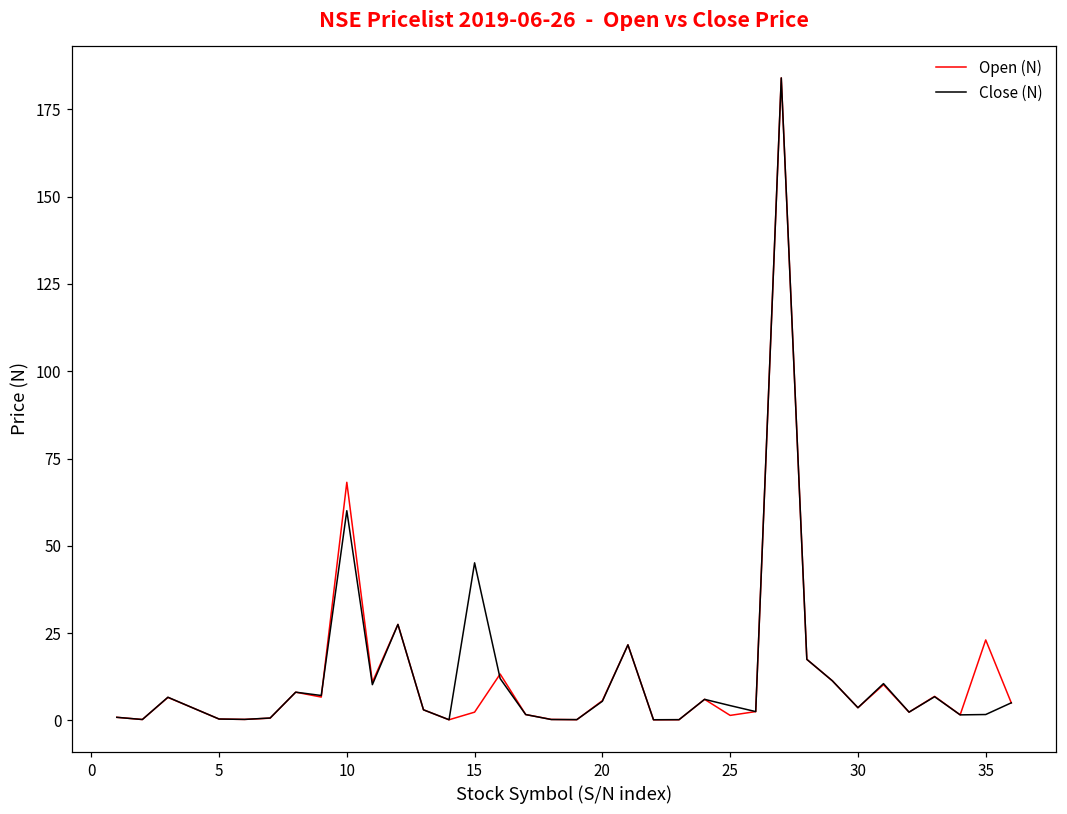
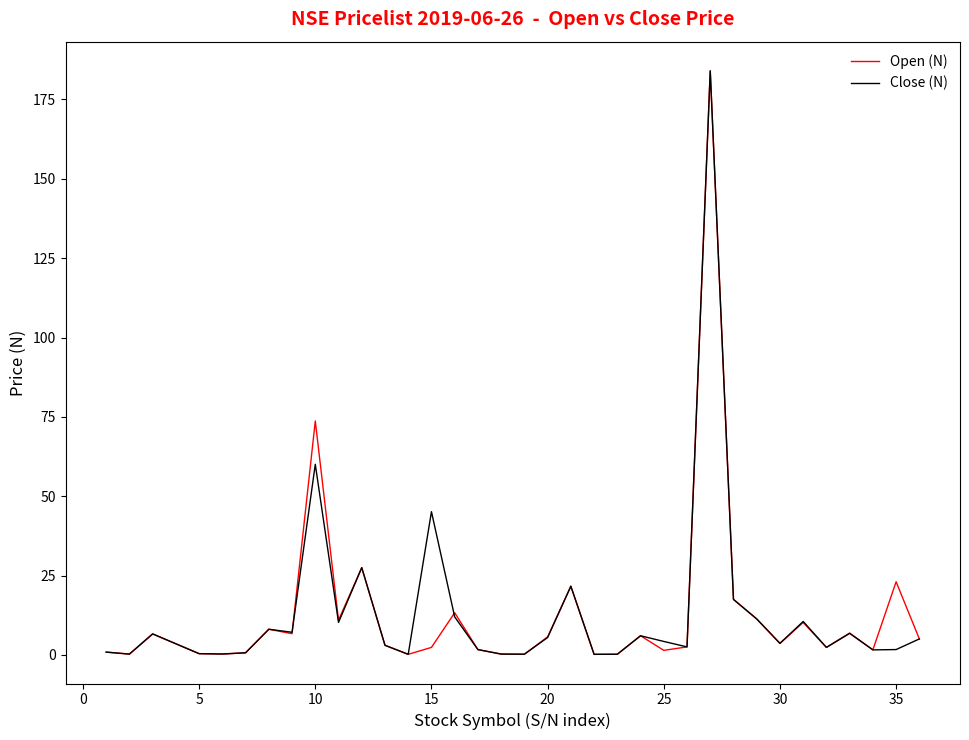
  {
    "Open (N)": {
-     "10": 68,
+     "10": 74,
      "15": 2,
      "25": 1,
      "35": 23
    },
    "Close (N)": {
      "10": 60,
      "15": 45,
      "25": 4,
      "35": 2
    }
  }
